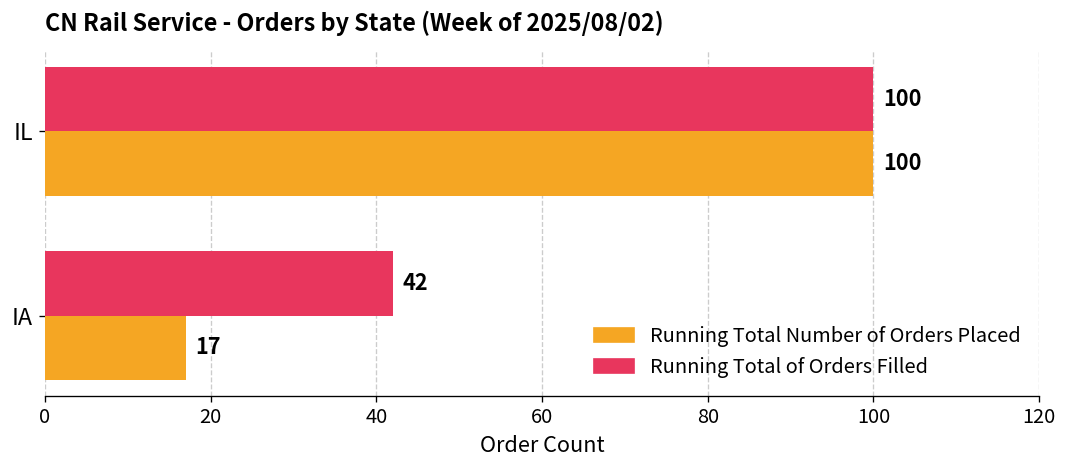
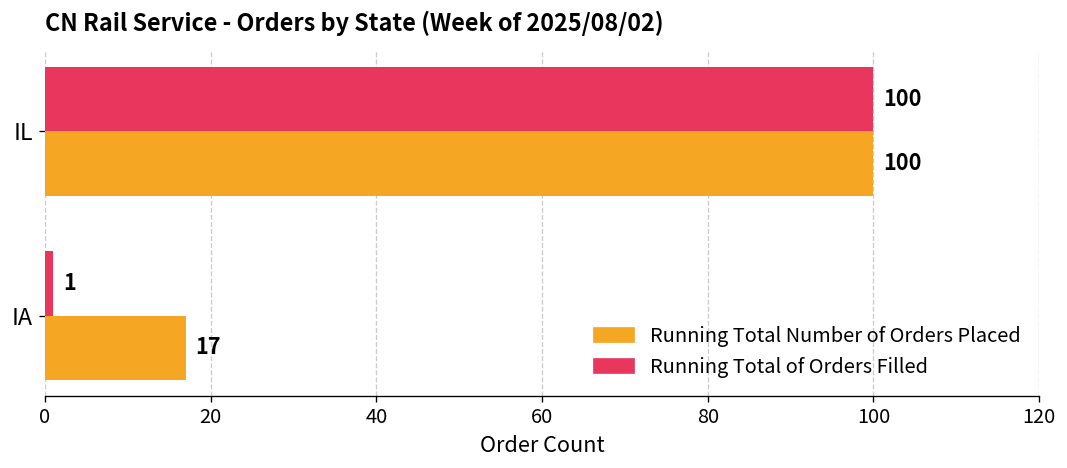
  {
    "Running Total Number of Orders Placed": {
      "IL": 100,
      "IA": 17
    },
    "Running Total of Orders Filled": {
      "IL": 100,
-     "IA": 42
+     "IA": 1
    }
  }
